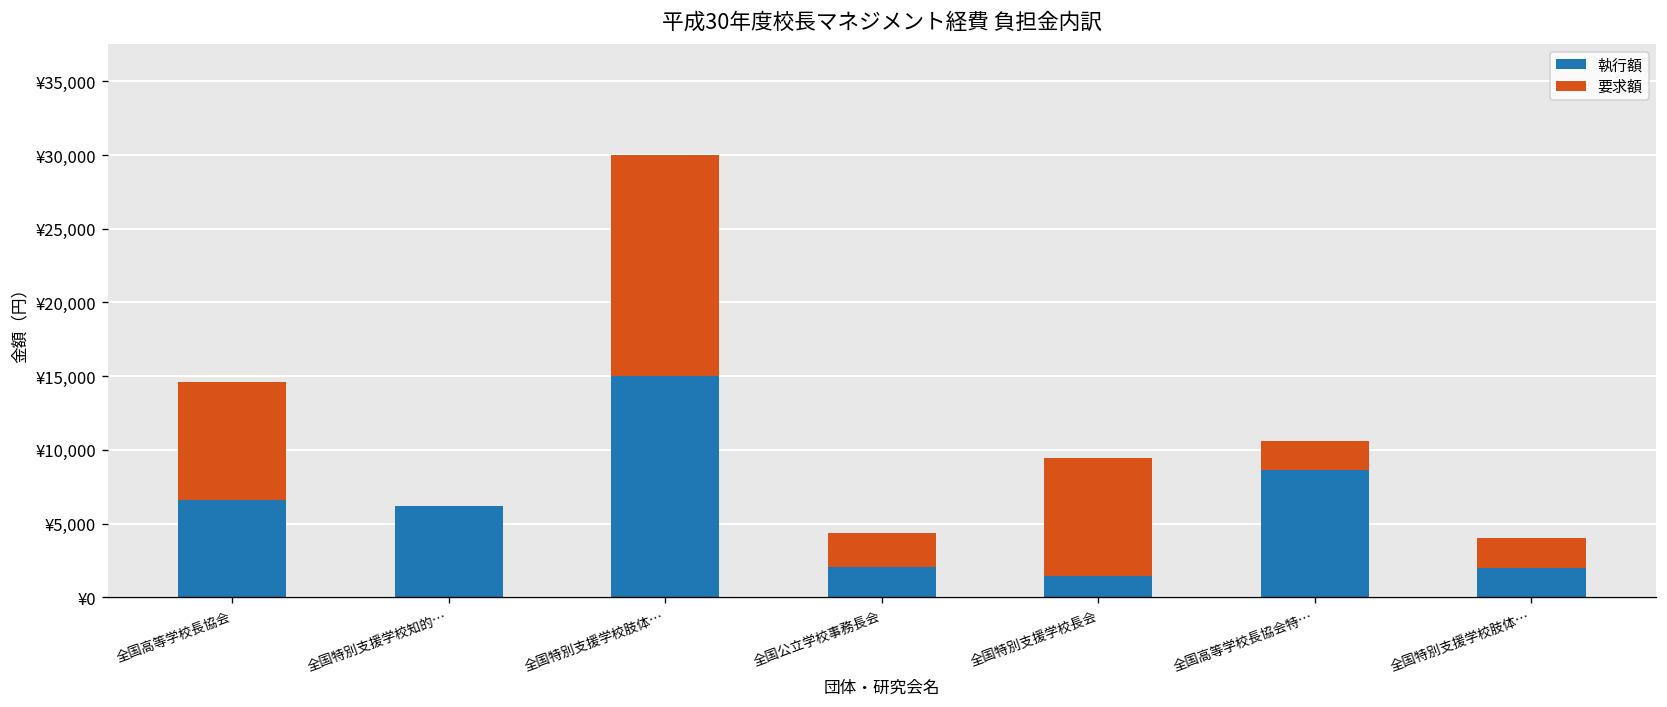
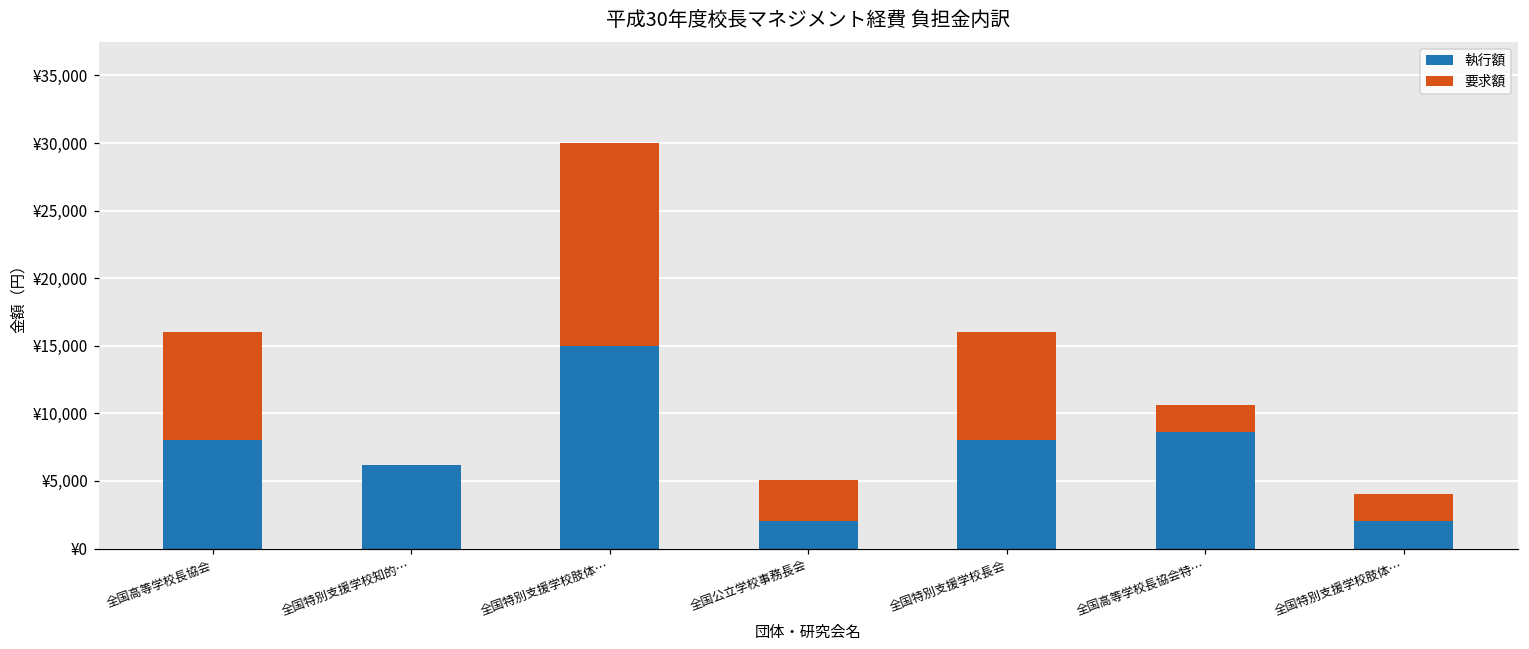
  {
    "執行額": {
-     "全国高等学校長協会": "¥6,600",
+     "全国高等学校長協会": "¥8,000",
      "全国特別支援学校知的…": "¥6,200",
      "全国公立学校事務長会": "¥2,100",
-     "全国特別支援学校長会": "¥1,500",
+     "全国特別支援学校長会": "¥8,000",
      "全国高等学校長協会特…": "¥8,600"
    },
    "要求額": {
      "全国高等学校長協会": "¥8,000",
      "全国特別支援学校知的…": "¥0",
-     "全国公立学校事務長会": "¥2,300",
+     "全国公立学校事務長会": "¥3,000",
      "全国特別支援学校長会": "¥8,000",
      "全国高等学校長協会特…": "¥2,000"
    }
  }
